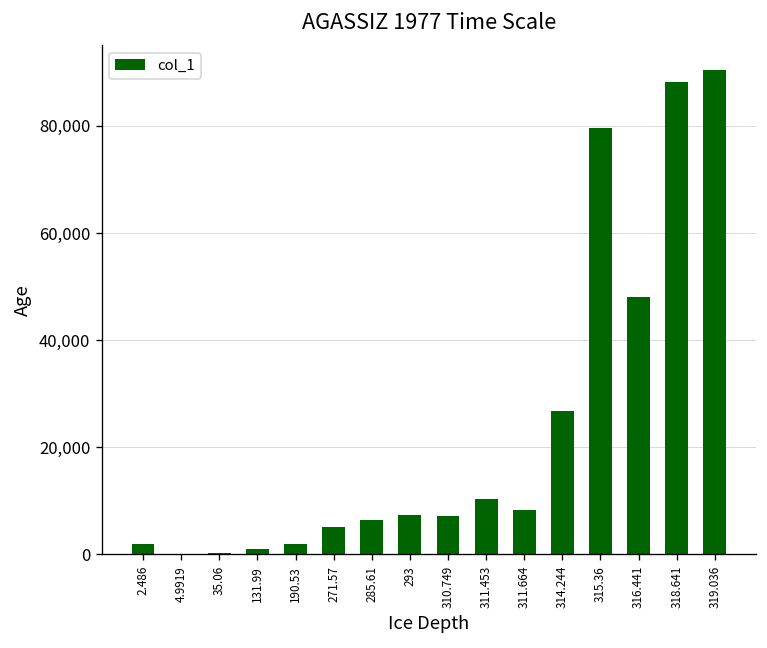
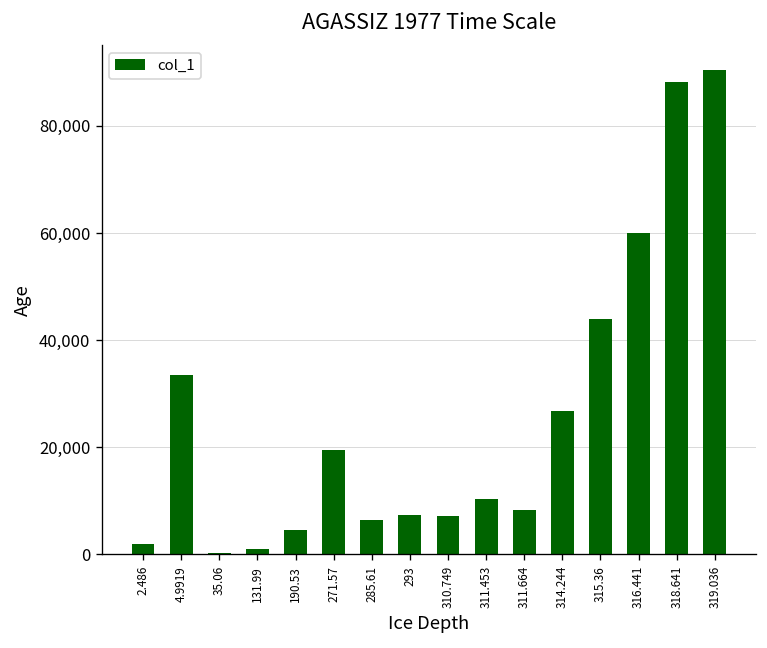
  {
    "2.486": "2,000",
-   "4.9919": "0",
+   "4.9919": "33,000",
    "131.99": "1,000",
-   "190.53": "2,000",
-   "271.57": "5,000",
+   "190.53": "5,000",
+   "271.57": "20,000",
    "285.61": "6,000",
    "293": "7,000",
    "310.749": "7,000",
    "311.453": "10,000",
    "311.664": "8,000",
    "314.244": "27,000",
-   "315.36": "80,000",
-   "316.441": "48,000",
+   "315.36": "44,000",
+   "316.441": "60,000",
    "318.641": "88,000",
    "319.036": "91,000"
  }
